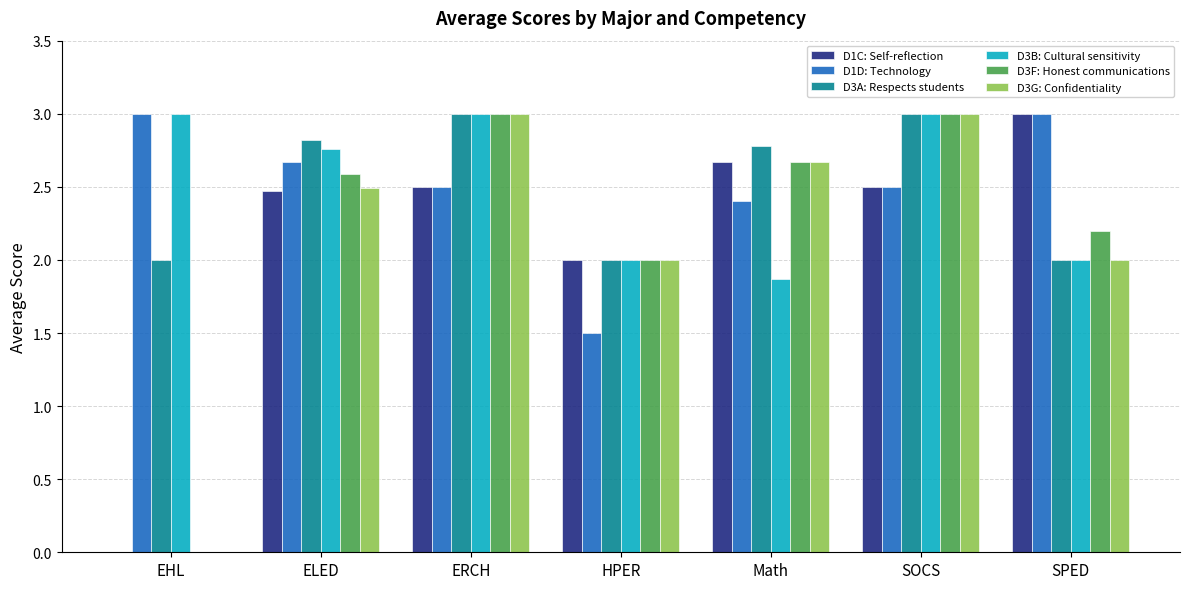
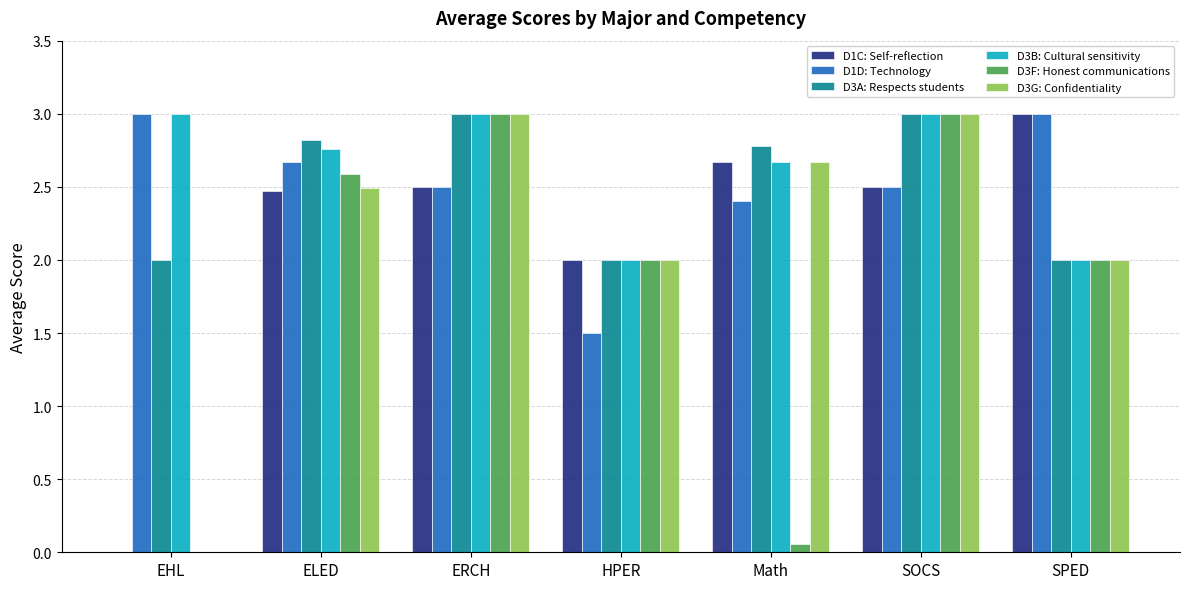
  {
    "D1C: Self-reflection": {
      "EHL": 0.00,
      "ELED": 2.47,
      "ERCH": 2.50,
      "HPER": 2.00,
      "Math": 2.67,
      "SOCS": 2.50,
      "SPED": 3.00
    },
    "D1D: Technology": {
      "EHL": 3.00,
      "ELED": 2.67,
      "ERCH": 2.50,
      "HPER": 1.50,
      "Math": 2.40,
      "SOCS": 2.50,
      "SPED": 3.00
    },
    "D3A: Respects students": {
      "EHL": 2.00,
      "ELED": 2.82,
      "ERCH": 3.00,
      "HPER": 2.00,
      "Math": 2.78,
      "SOCS": 3.00,
      "SPED": 2.00
    },
    "D3B: Cultural sensitivity": {
      "EHL": 3.00,
      "ELED": 2.76,
      "ERCH": 3.00,
      "HPER": 2.00,
-     "Math": 1.87,
+     "Math": 2.67,
      "SOCS": 3.00,
      "SPED": 2.00
    },
    "D3F: Honest communications": {
      "EHL": 0.00,
      "ELED": 2.59,
      "ERCH": 3.00,
      "HPER": 2.00,
-     "Math": 2.67,
+     "Math": 0.06,
      "SOCS": 3.00,
-     "SPED": 2.2
+     "SPED": 2.0
    },
    "D3G: Confidentiality": {
      "EHL": 0.00,
      "ELED": 2.49,
      "ERCH": 3.00,
      "HPER": 2.00,
      "Math": 2.67,
      "SOCS": 3.00,
      "SPED": 2.00
    }
  }
